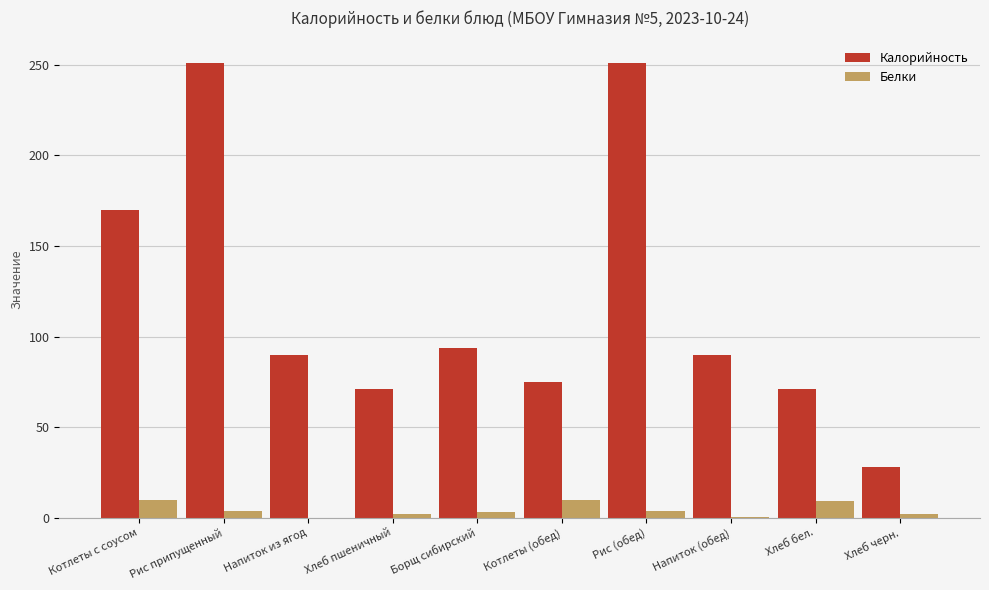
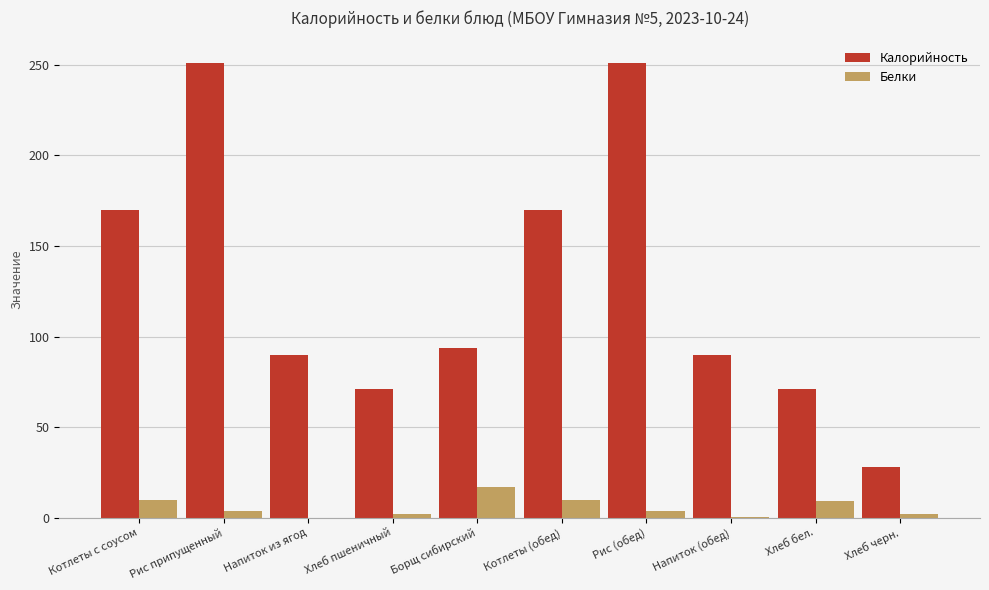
  {
    "Калорийность": {
      "Котлеты с соусом": 170,
      "Рис припущенный": 251,
      "Напиток из ягод": 90,
      "Хлеб пшеничный": 71,
      "Борщ сибирский": 94,
-     "Котлеты (обед)": 75,
+     "Котлеты (обед)": 170,
      "Рис (обед)": 251,
      "Напиток (обед)": 90,
      "Хлеб бел.": 71,
      "Хлеб черн.": 28
    },
    "Белки": {
      "Котлеты с соусом": 10,
      "Рис припущенный": 4,
      "Напиток из ягод": 0,
      "Хлеб пшеничный": 2,
-     "Борщ сибирский": 3,
+     "Борщ сибирский": 17,
      "Котлеты (обед)": 10,
      "Рис (обед)": 4,
      "Хлеб бел.": 9,
      "Хлеб черн.": 2
    }
  }
